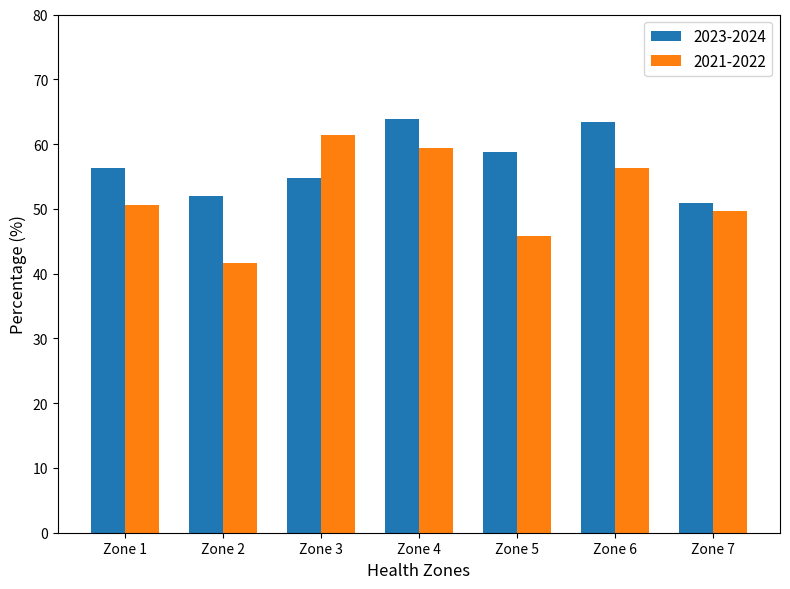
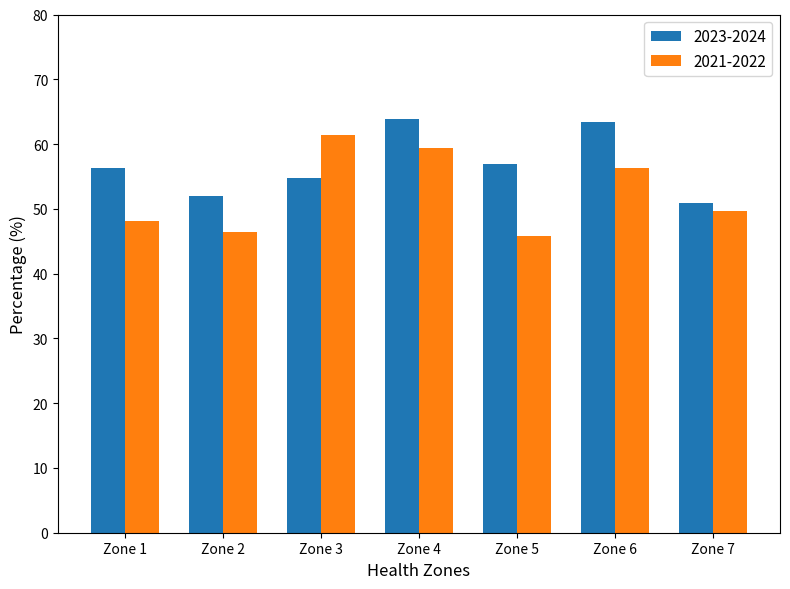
  {
    "2023-2024": {
      "Zone 1": 56,
      "Zone 2": 52,
      "Zone 3": 55,
      "Zone 4": 64,
-     "Zone 5": 59,
+     "Zone 5": 57,
      "Zone 6": 63,
      "Zone 7": 51
    },
    "2021-2022": {
-     "Zone 1": 51,
-     "Zone 2": 42,
+     "Zone 1": 48,
+     "Zone 2": 46,
      "Zone 3": 61,
      "Zone 4": 59,
      "Zone 5": 46,
      "Zone 6": 56,
      "Zone 7": 50
    }
  }
